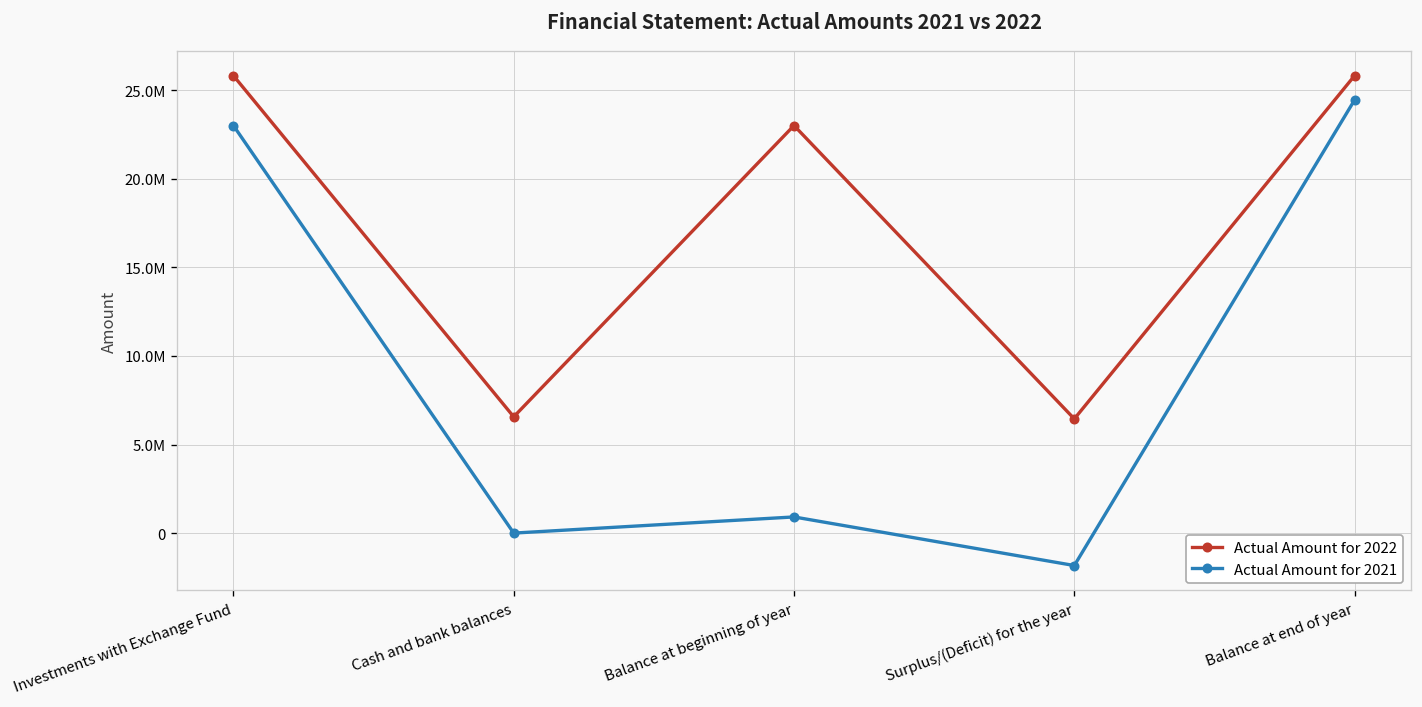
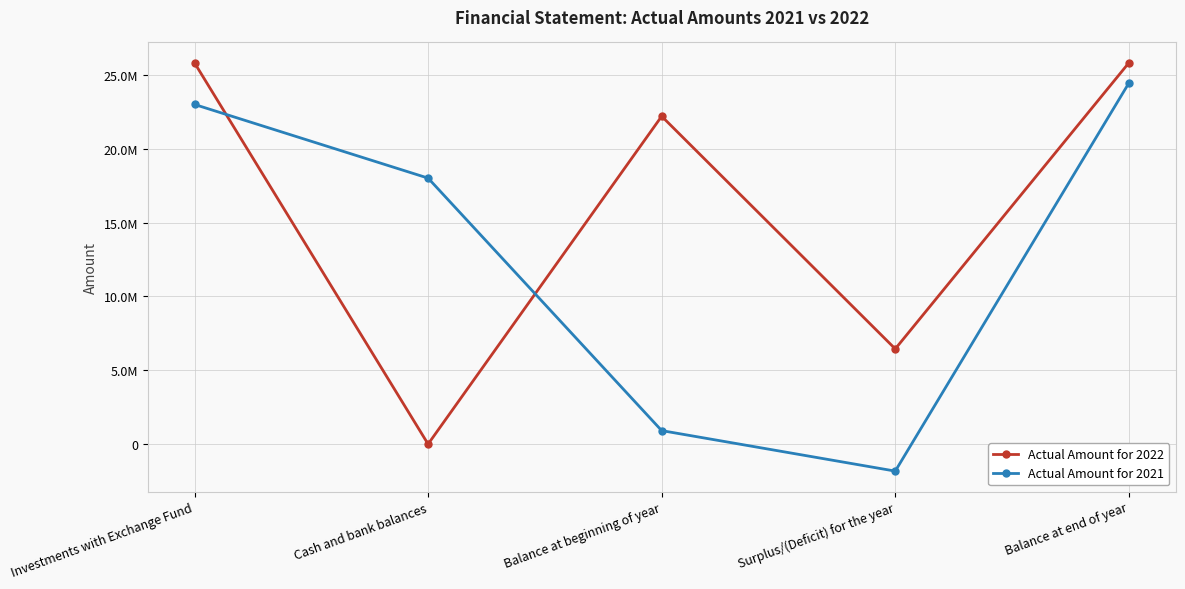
  {
    "Actual Amount for 2022": {
      "Investments with Exchange Fund": 25800000,
-     "Cash and bank balances": 6600000,
-     "Balance at beginning of year": 23000000,
+     "Cash and bank balances": 0,
+     "Balance at beginning of year": 22200000,
      "Surplus/(Deficit) for the year": 6400000,
      "Balance at end of year": 25800000
    },
    "Actual Amount for 2021": {
      "Investments with Exchange Fund": 23000000,
-     "Cash and bank balances": 0,
+     "Cash and bank balances": 18000000,
      "Balance at beginning of year": 900000,
      "Surplus/(Deficit) for the year": -1800000,
      "Balance at end of year": 24400000
    }
  }
